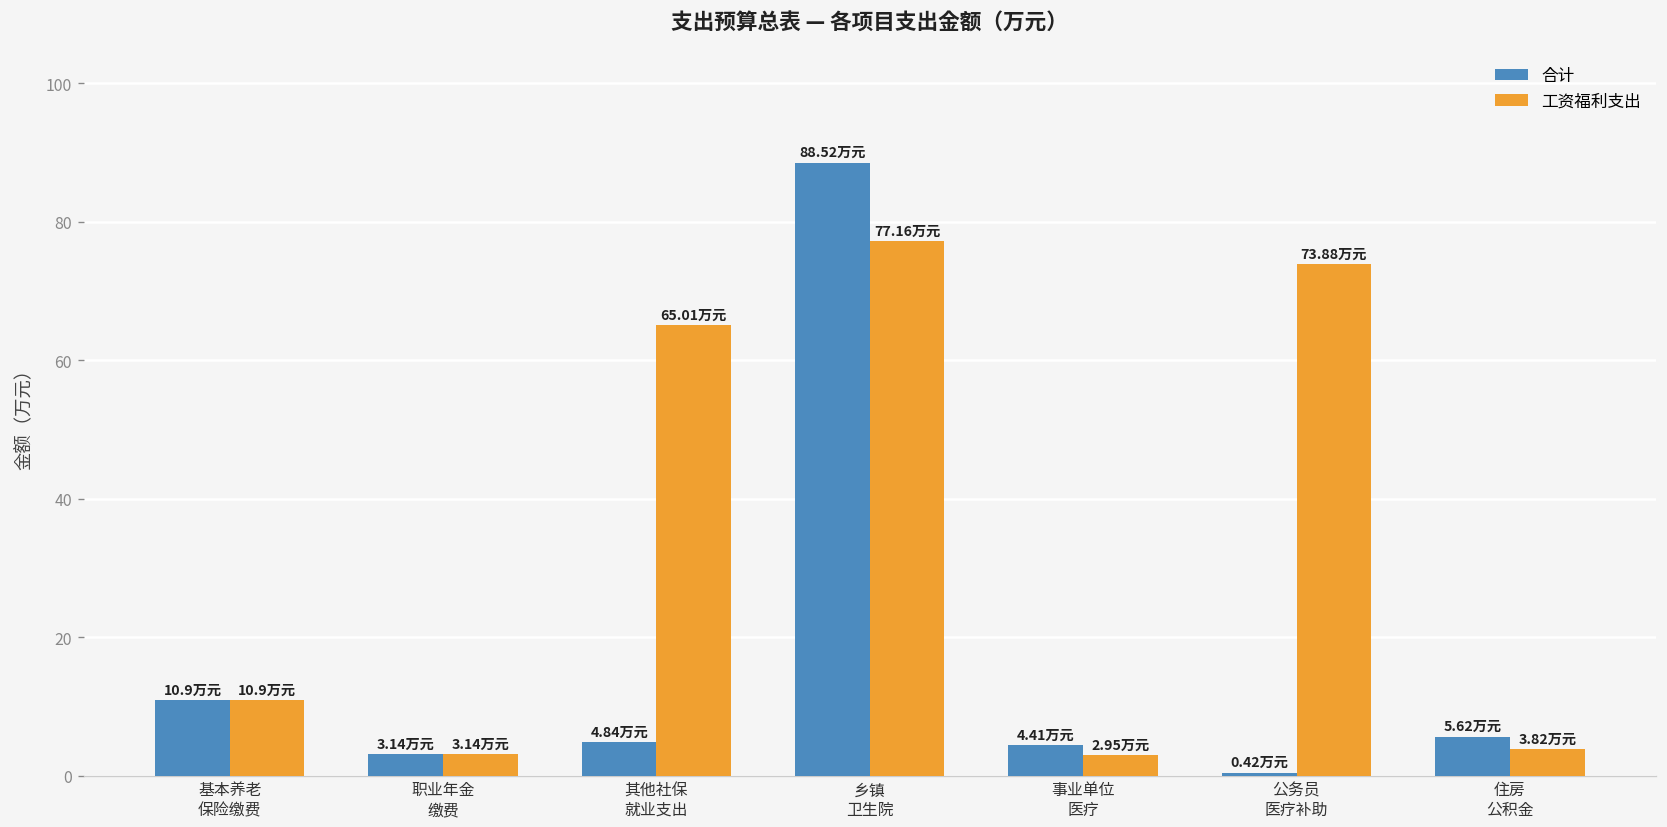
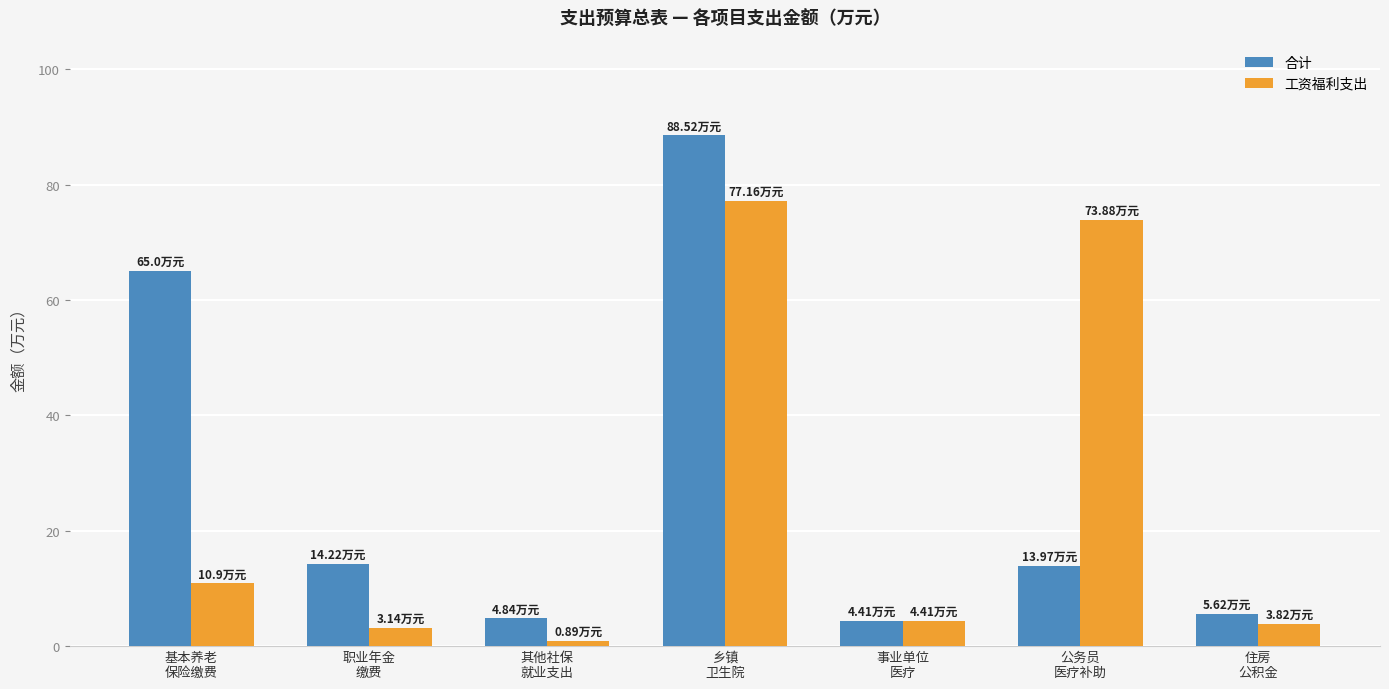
  {
    "合计": {
-     "基本养老 保险缴费": 10.9,
-     "职业年金 缴费": 3.14,
+     "基本养老 保险缴费": 65.0,
+     "职业年金 缴费": 14.22,
      "其他社保 就业支出": 4.84,
      "乡镇 卫生院": 88.52,
      "事业单位 医疗": 4.41,
-     "公务员 医疗补助": 0.42,
+     "公务员 医疗补助": 13.97,
      "住房 公积金": 5.62
    },
    "工资福利支出": {
      "基本养老 保险缴费": 10.9,
      "职业年金 缴费": 3.14,
-     "其他社保 就业支出": 65.01,
+     "其他社保 就业支出": 0.89,
      "乡镇 卫生院": 77.16,
-     "事业单位 医疗": 2.95,
+     "事业单位 医疗": 4.41,
      "公务员 医疗补助": 73.88,
      "住房 公积金": 3.82
    }
  }
